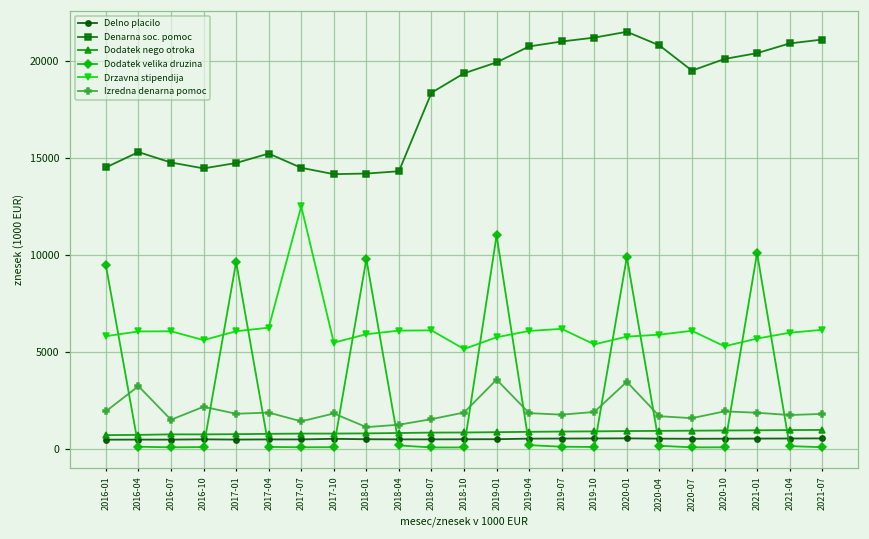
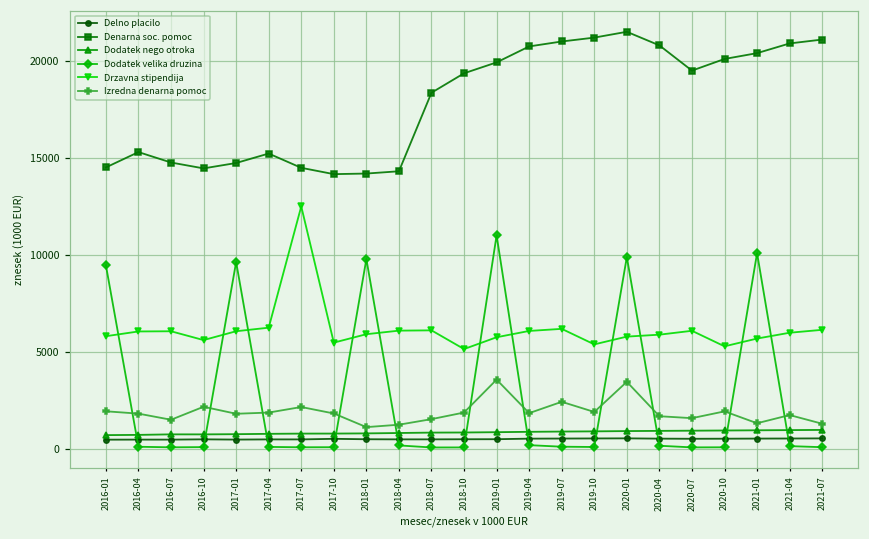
  {
    "Izredna denarna pomoc": {
      "2016-01": 2000,
-     "2016-04": 3200,
+     "2016-04": 1800,
      "2016-07": 1500,
      "2016-10": 2200,
      "2017-01": 1800,
      "2017-04": 1900,
-     "2017-07": 1400,
+     "2017-07": 2200,
      "2017-10": 1800,
      "2018-01": 1100,
      "2018-04": 1300,
      "2018-07": 1500,
      "2018-10": 1900,
      "2019-01": 3600,
      "2019-04": 1900,
-     "2019-07": 1800,
+     "2019-07": 2400,
      "2019-10": 1900,
      "2020-01": 3500,
      "2020-04": 1700,
      "2020-07": 1600,
      "2020-10": 2000,
-     "2021-01": 1900,
+     "2021-01": 1300,
      "2021-04": 1800,
-     "2021-07": 1800
+     "2021-07": 1300
    }
  }
